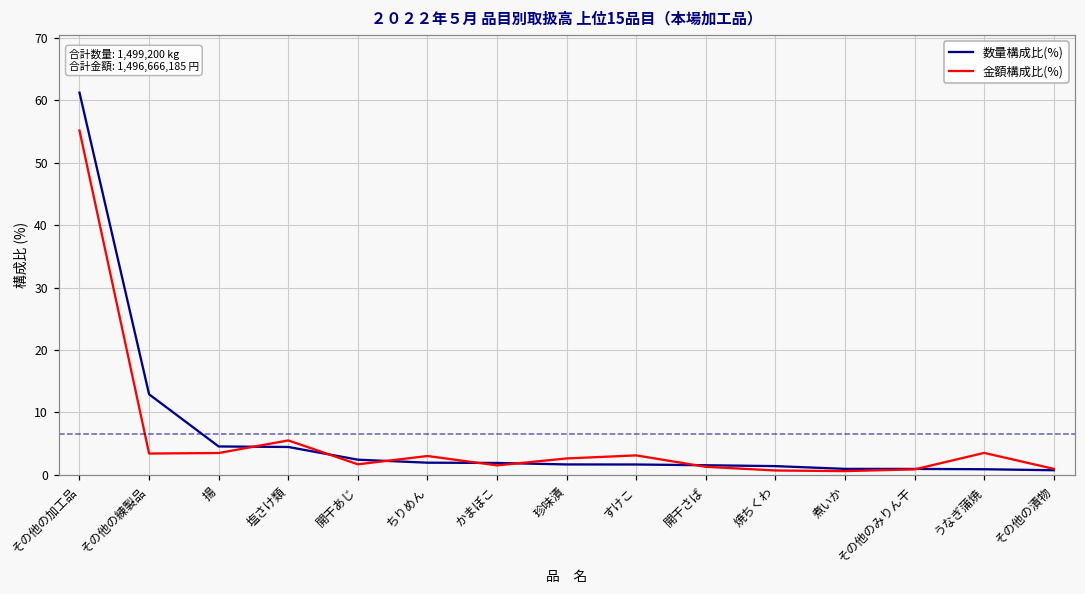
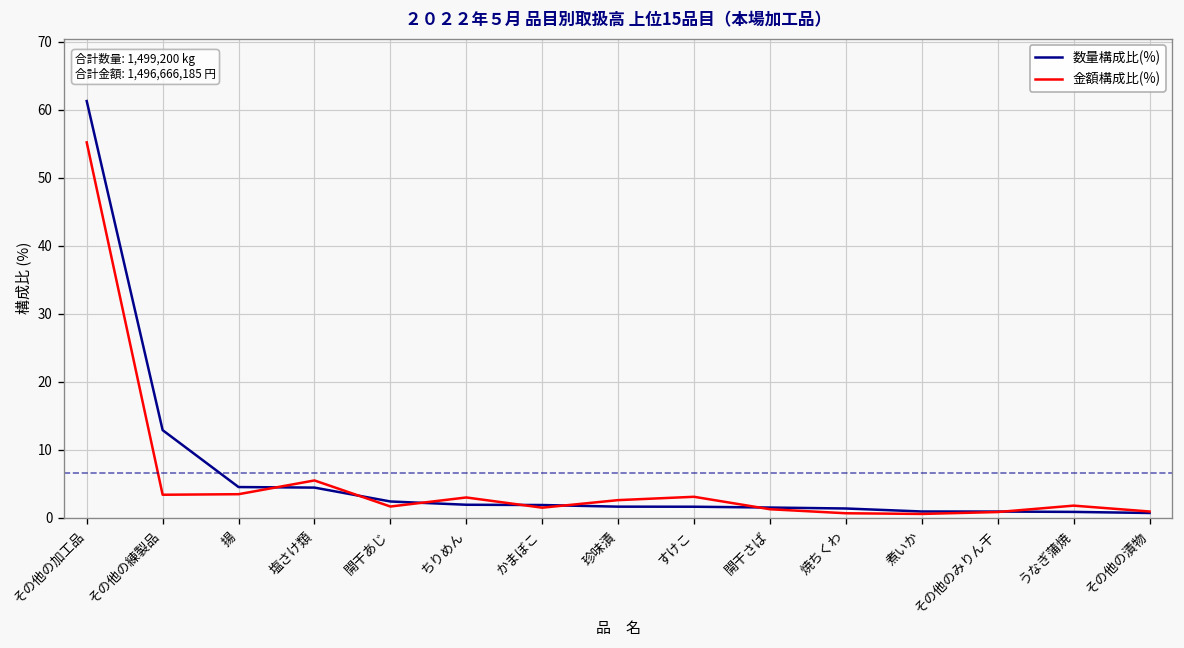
  {
    "数量構成比(%)": {
      "その他の練製品": 13,
      "揚": 5,
      "塩さけ類": 4,
      "開干あじ": 2,
      "ちりめん": 2,
      "珍味漬": 2,
      "すけこ": 2,
      "焼ちくわ": 1,
      "うなぎ蒲焼": 1
    },
    "金額構成比(%)": {
      "その他の加工品": 55,
      "その他の練製品": 3,
      "揚": 3,
      "塩さけ類": 6,
      "開干あじ": 2,
      "ちりめん": 3,
      "珍味漬": 3,
      "すけこ": 3,
      "焼ちくわ": 1,
-     "うなぎ蒲焼": 4
+     "うなぎ蒲焼": 2
    }
  }
